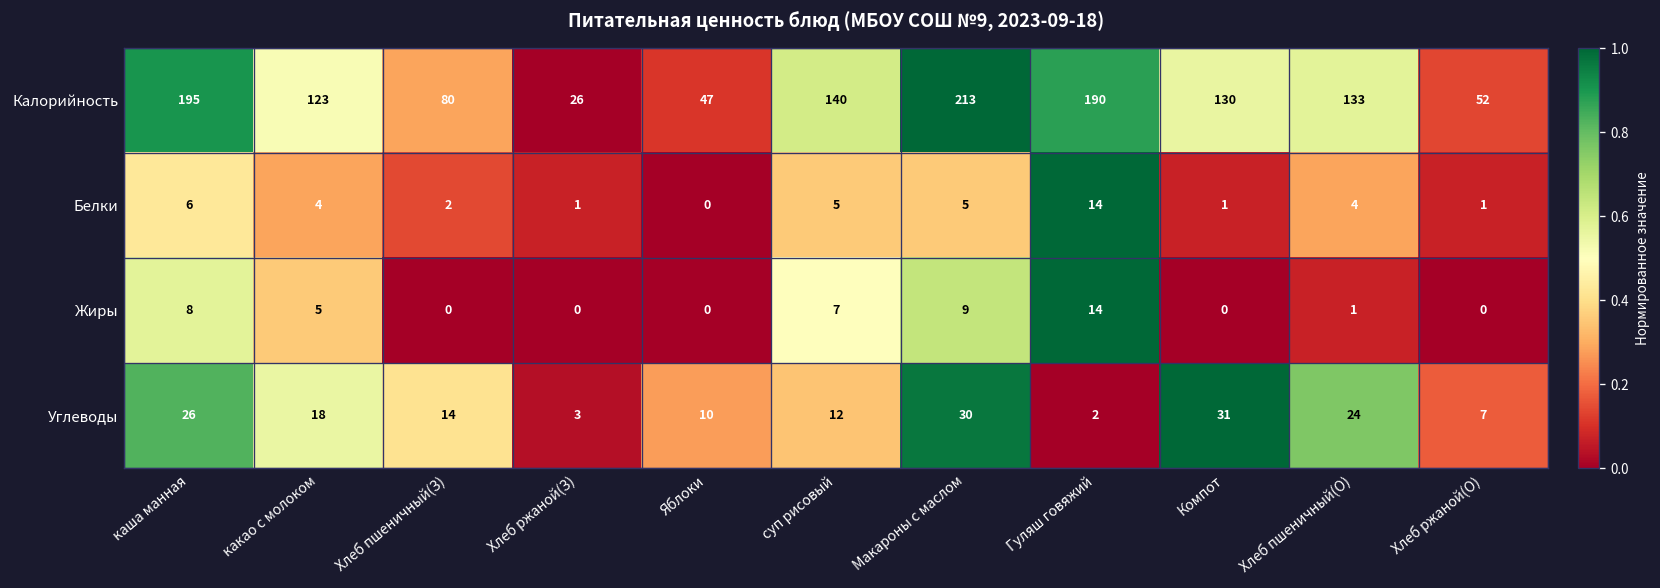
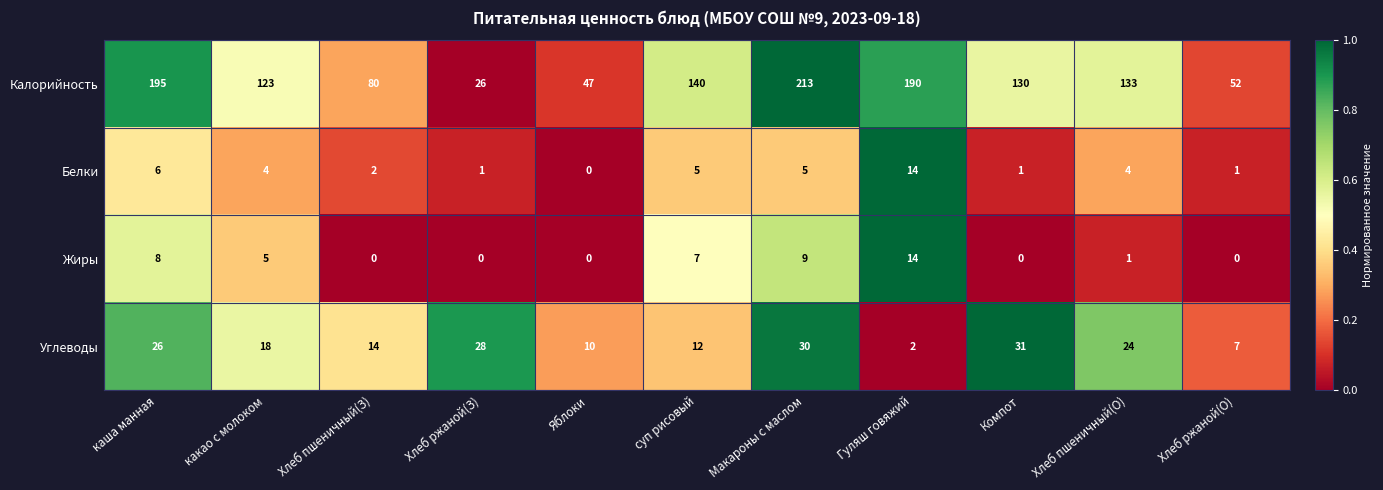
  {
    "Калорийность": {
      "каша манная": 195,
      "какао с молоком": 123,
      "Хлеб пшеничный(З)": 80,
      "Хлеб ржаной(З)": 26,
      "Яблоки": 47,
      "суп рисовый": 140,
      "Макароны с маслом": 213,
      "Гуляш говяжий": 190,
      "Компот": 130,
      "Хлеб пшеничный(О)": 133,
      "Хлеб ржаной(О)": 52
    },
    "Белки": {
      "каша манная": 6,
      "какао с молоком": 4,
      "Хлеб пшеничный(З)": 2,
      "Хлеб ржаной(З)": 1,
      "Яблоки": 0,
      "суп рисовый": 5,
      "Макароны с маслом": 5,
      "Гуляш говяжий": 14,
      "Компот": 1,
      "Хлеб пшеничный(О)": 4,
      "Хлеб ржаной(О)": 1
    },
    "Жиры": {
      "каша манная": 8,
      "какао с молоком": 5,
      "Хлеб пшеничный(З)": 0,
      "Хлеб ржаной(З)": 0,
      "Яблоки": 0,
      "суп рисовый": 7,
      "Макароны с маслом": 9,
      "Гуляш говяжий": 14,
      "Компот": 0,
      "Хлеб пшеничный(О)": 1,
      "Хлеб ржаной(О)": 0
    },
    "Углеводы": {
      "каша манная": 26,
      "какао с молоком": 18,
      "Хлеб пшеничный(З)": 14,
-     "Хлеб ржаной(З)": 3,
+     "Хлеб ржаной(З)": 28,
      "Яблоки": 10,
      "суп рисовый": 12,
      "Макароны с маслом": 30,
      "Гуляш говяжий": 2,
      "Компот": 31,
      "Хлеб пшеничный(О)": 24,
      "Хлеб ржаной(О)": 7
    }
  }
